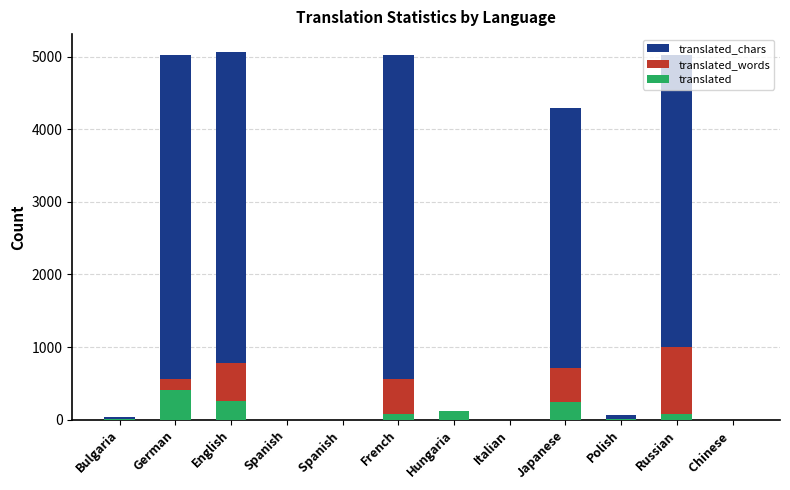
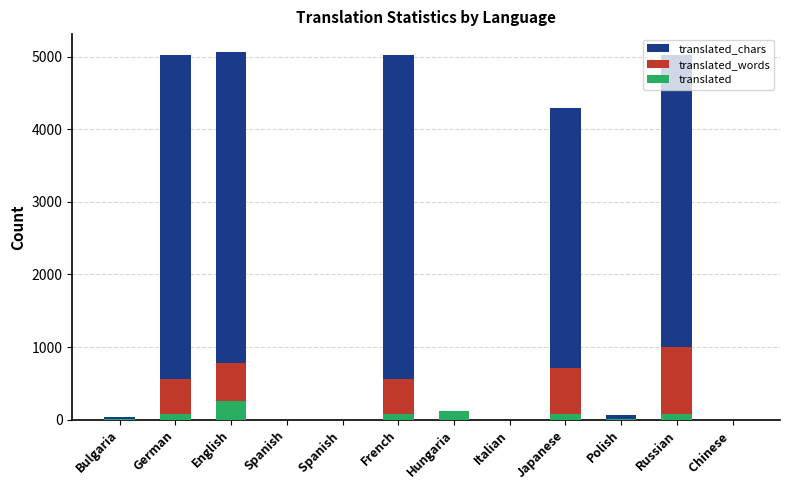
  {
    "translated_chars": {
      "German": 5000,
      "English": 5100,
      "French": 5000,
      "Hungaria": 0,
      "Italian": 0,
      "Japanese": 4300,
      "Polish": 100,
      "Chinese": 0
    },
    "translated_words": {
      "Hungaria": 0,
      "Italian": 0,
      "Chinese": 0
    },
    "translated": {
-     "German": 400,
+     "German": 100,
      "Hungaria": 100,
      "Italian": 0,
-     "Japanese": 200,
+     "Japanese": 100,
      "Chinese": 0
    }
  }
